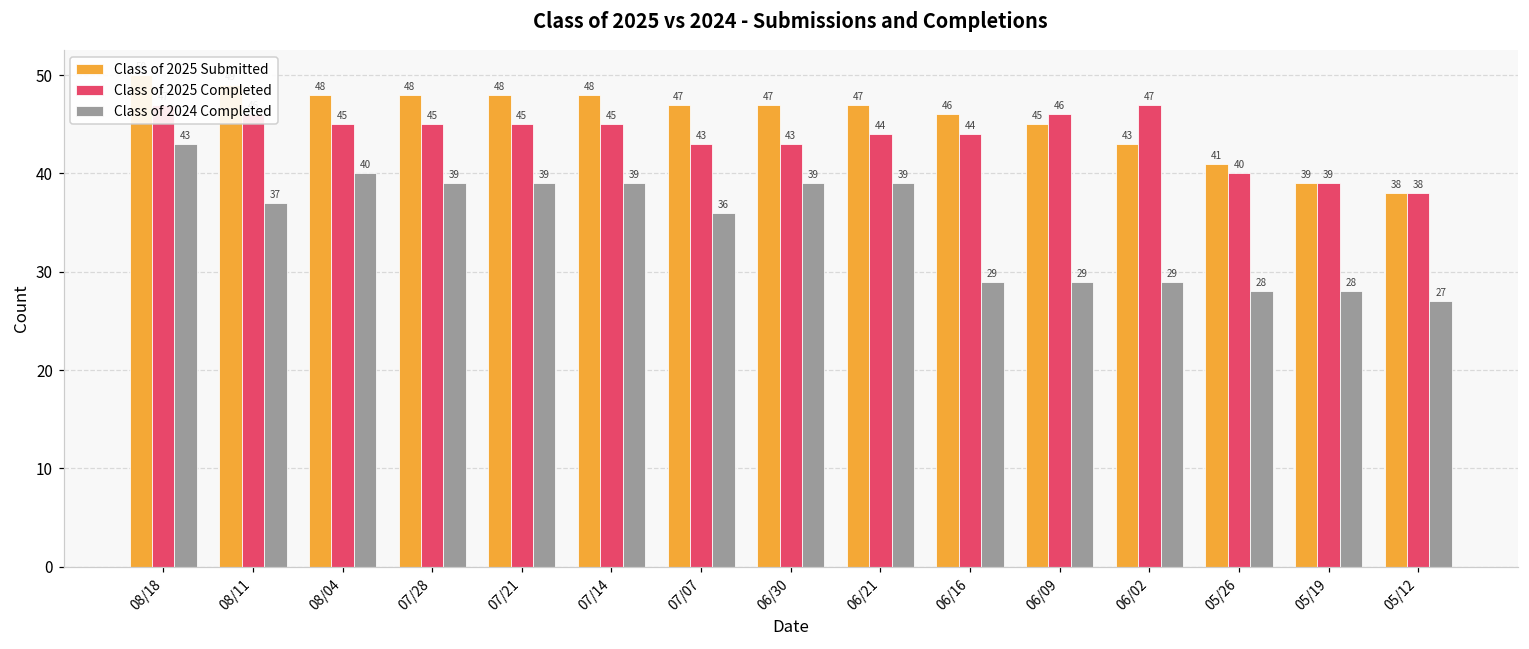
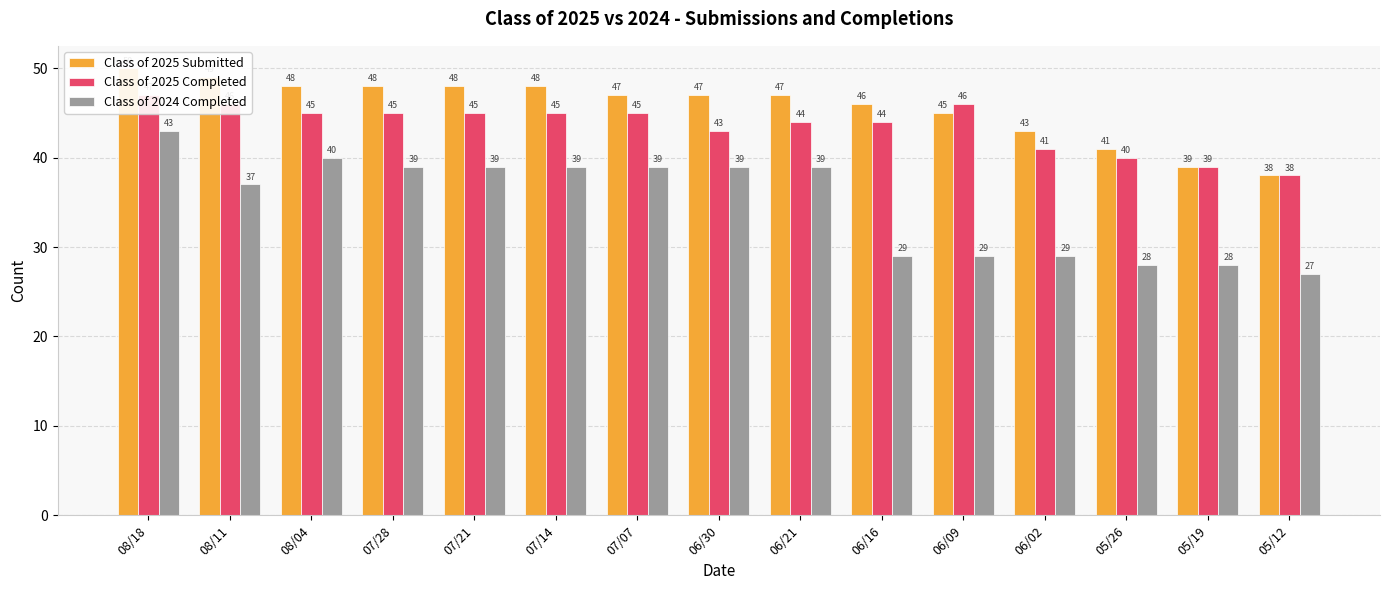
  {
    "Class of 2025 Submitted": {
      "08/04": 48,
      "07/28": 48,
      "07/21": 48,
      "07/14": 48,
      "07/07": 47,
      "06/30": 47,
      "06/21": 47,
      "06/16": 46,
      "06/09": 45,
      "06/02": 43,
      "05/26": 41,
      "05/19": 39,
      "05/12": 38
    },
    "Class of 2025 Completed": {
      "08/04": 45,
      "07/28": 45,
      "07/21": 45,
      "07/14": 45,
-     "07/07": 43,
+     "07/07": 45,
      "06/30": 43,
      "06/21": 44,
      "06/16": 44,
      "06/09": 46,
-     "06/02": 47,
+     "06/02": 41,
      "05/26": 40,
      "05/19": 39,
      "05/12": 38
    },
    "Class of 2024 Completed": {
      "08/18": 43,
      "08/11": 37,
      "08/04": 40,
      "07/28": 39,
      "07/21": 39,
      "07/14": 39,
-     "07/07": 36,
+     "07/07": 39,
      "06/30": 39,
      "06/21": 39,
      "06/16": 29,
      "06/09": 29,
      "06/02": 29,
      "05/26": 28,
      "05/19": 28,
      "05/12": 27
    }
  }
